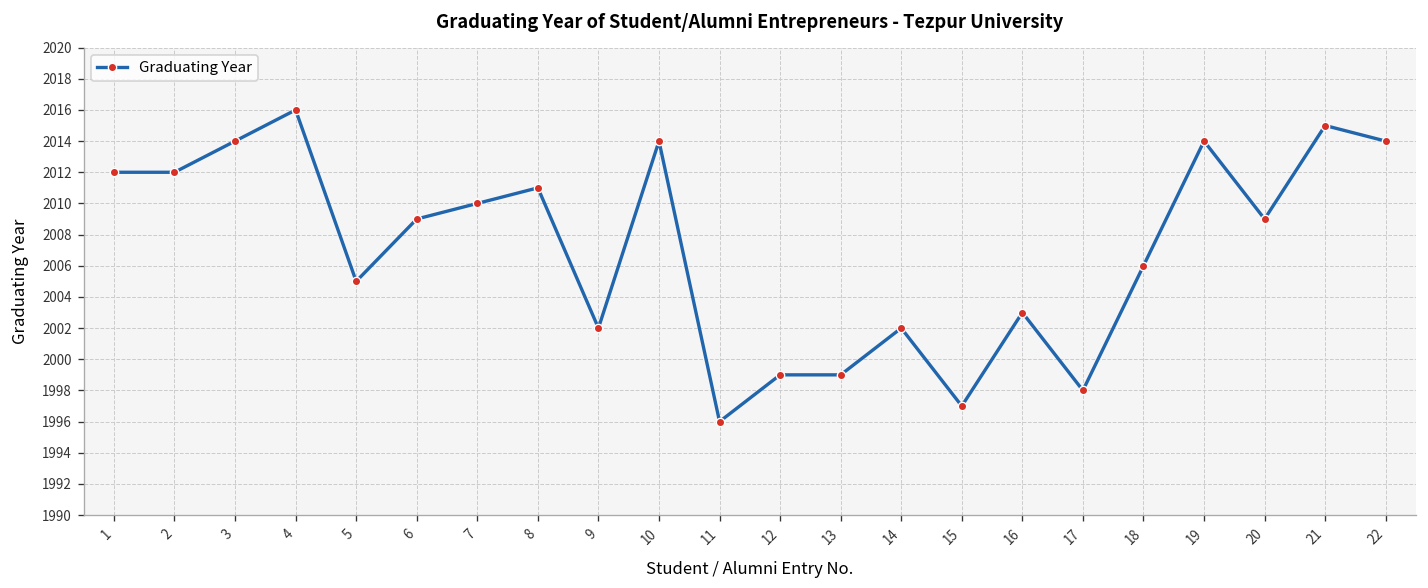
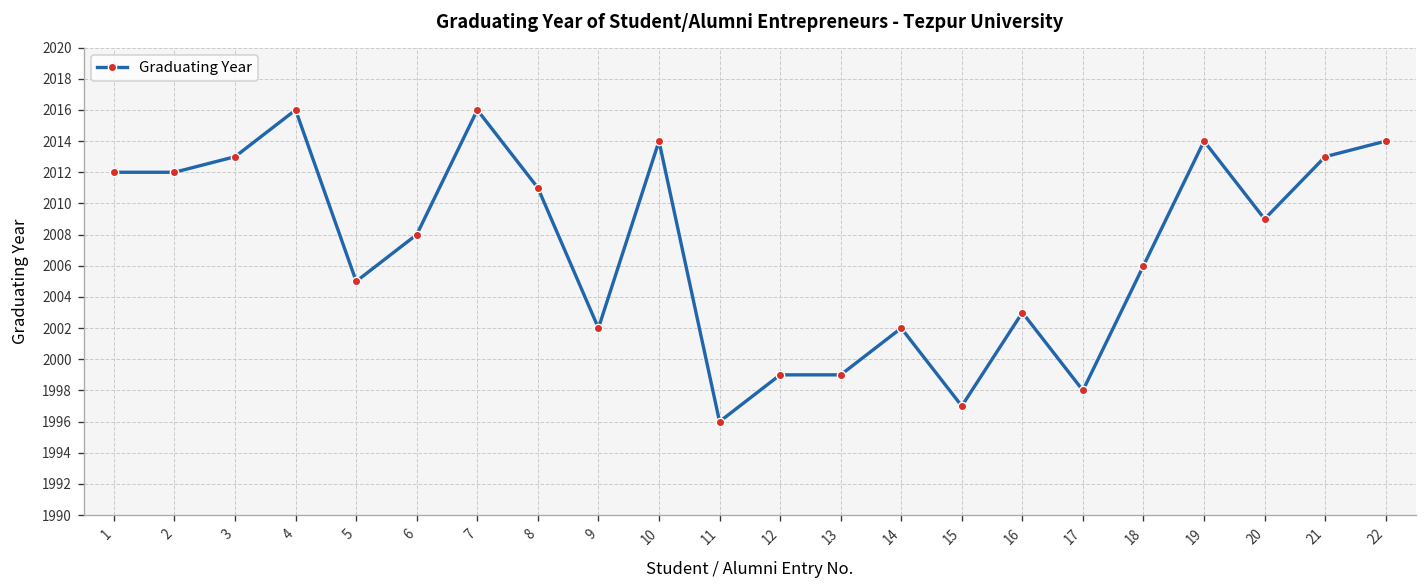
  {
    "1": 2012,
    "2": 2012,
-   "3": 2014,
+   "3": 2013,
    "4": 2016,
    "5": 2005,
-   "6": 2009,
-   "7": 2010,
+   "6": 2008,
+   "7": 2016,
    "8": 2011,
    "9": 2002,
    "10": 2014,
    "11": 1996,
    "12": 1999,
    "13": 1999,
    "14": 2002,
    "15": 1997,
    "16": 2003,
    "17": 1998,
    "18": 2006,
    "19": 2014,
    "20": 2009,
-   "21": 2015,
+   "21": 2013,
    "22": 2014
  }
